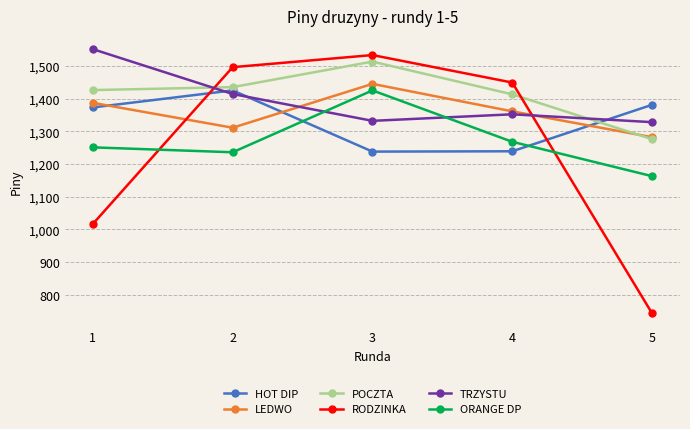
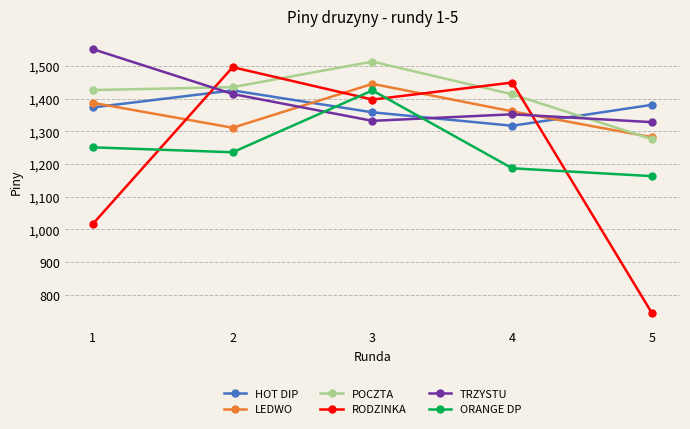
  {
    "HOT DIP": {
      "1": "1,370",
      "2": "1,430",
-     "3": "1,240",
-     "4": "1,240",
+     "3": "1,360",
+     "4": "1,320",
      "5": "1,380"
    },
    "LEDWO": {
      "1": "1,390",
      "2": "1,310",
      "3": "1,450",
      "4": "1,360"
    },
    "POCZTA": {
      "1": "1,430",
      "2": "1,440",
      "3": "1,510",
      "4": "1,410"
    },
    "RODZINKA": {
      "1": "1,020",
      "2": "1,500",
-     "3": "1,530",
+     "3": "1,400",
      "4": "1,450",
      "5": "740"
    },
    "TRZYSTU": {
      "1": "1,550",
      "2": "1,410",
      "3": "1,330",
      "4": "1,350",
      "5": "1,330"
    },
    "ORANGE DP": {
      "1": "1,250",
      "2": "1,240",
      "3": "1,430",
-     "4": "1,270",
+     "4": "1,190",
      "5": "1,160"
    }
  }
